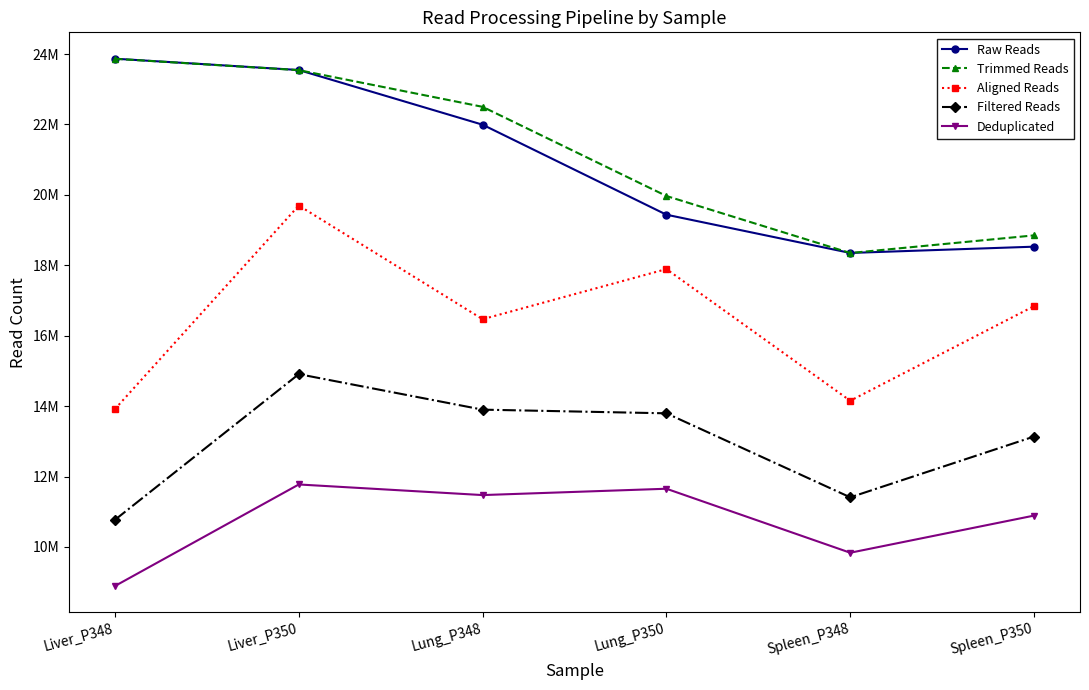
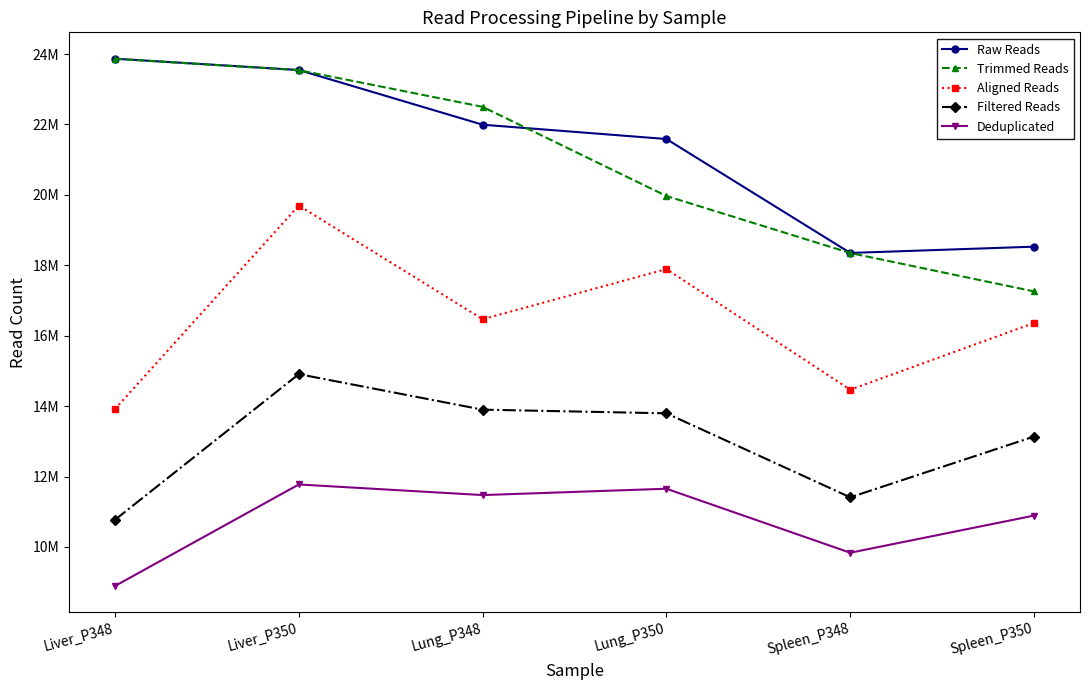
  {
    "Raw Reads": {
      "Lung_P348": 22000000,
-     "Lung_P350": 19400000,
+     "Lung_P350": 21600000,
      "Spleen_P350": 18500000
    },
    "Trimmed Reads": {
      "Lung_P348": 22500000,
      "Lung_P350": 20000000,
-     "Spleen_P350": 18900000
+     "Spleen_P350": 17300000
    },
    "Aligned Reads": {
      "Liver_P348": 13900000,
      "Liver_P350": 19700000,
      "Lung_P348": 16500000,
      "Lung_P350": 17900000,
-     "Spleen_P348": 14200000,
-     "Spleen_P350": 16800000
+     "Spleen_P348": 14500000,
+     "Spleen_P350": 16400000
    },
    "Filtered Reads": {
      "Liver_P348": 10800000,
      "Liver_P350": 14900000,
      "Lung_P348": 13900000,
      "Lung_P350": 13800000,
      "Spleen_P348": 11400000,
      "Spleen_P350": 13100000
    },
    "Deduplicated": {
      "Liver_P348": 8900000,
      "Liver_P350": 11800000,
      "Lung_P348": 11500000,
      "Lung_P350": 11700000,
      "Spleen_P348": 9800000,
      "Spleen_P350": 10900000
    }
  }
